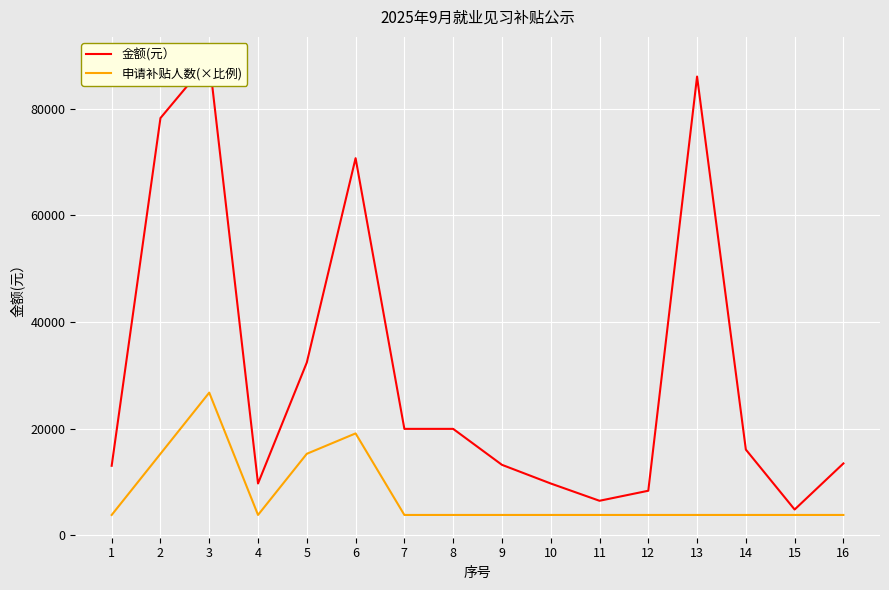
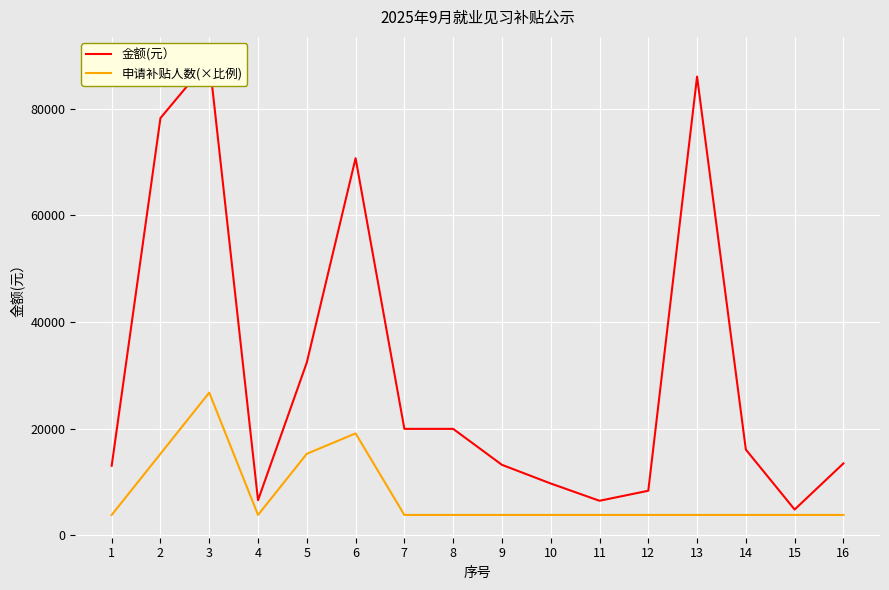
  {
    "金额(元）": {
      "1": 13000,
      "2": 78000,
-     "4": 10000,
+     "4": 7000,
      "5": 32000,
      "6": 71000,
      "7": 20000,
      "8": 20000,
      "9": 13000,
      "10": 10000,
      "11": 6000,
      "12": 8000,
      "13": 86000,
      "14": 16000,
      "15": 5000,
      "16": 13000
    },
    "申请补贴人数(×比例)": {
      "1": 4000,
      "2": 15000,
      "3": 27000,
      "4": 4000,
      "5": 15000,
      "6": 19000,
      "7": 4000,
      "8": 4000,
      "9": 4000,
      "10": 4000,
      "11": 4000,
      "12": 4000,
      "13": 4000,
      "14": 4000,
      "15": 4000,
      "16": 4000
    }
  }
